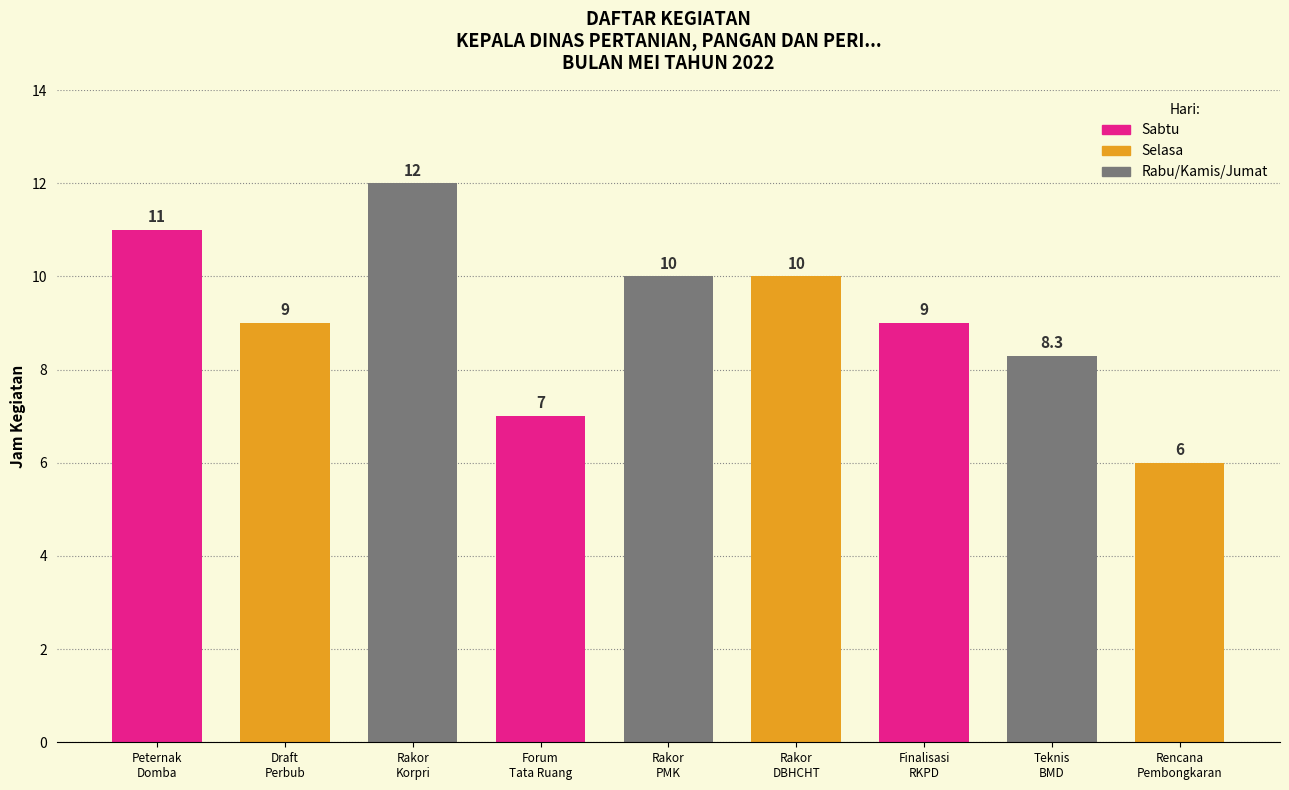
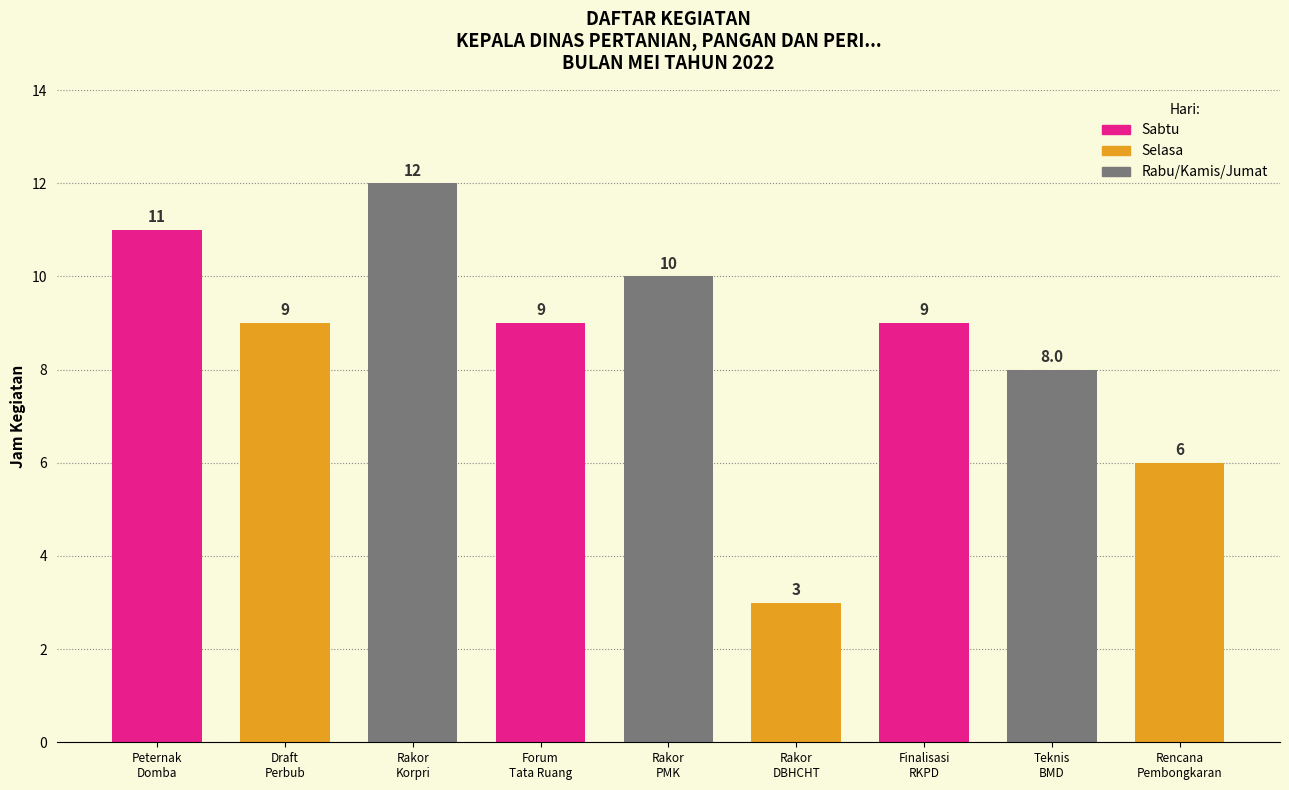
  {
    "Peternak Domba": 11,
    "Draft Perbub": 9,
    "Rakor Korpri": 12,
-   "Forum Tata Ruang": 7,
+   "Forum Tata Ruang": 9,
    "Rakor PMK": 10,
-   "Rakor DBHCHT": 10,
+   "Rakor DBHCHT": 3,
    "Finalisasi RKPD": 9,
-   "Teknis BMD": 8.3,
+   "Teknis BMD": 8.0,
    "Rencana Pembongkaran": 6
  }
